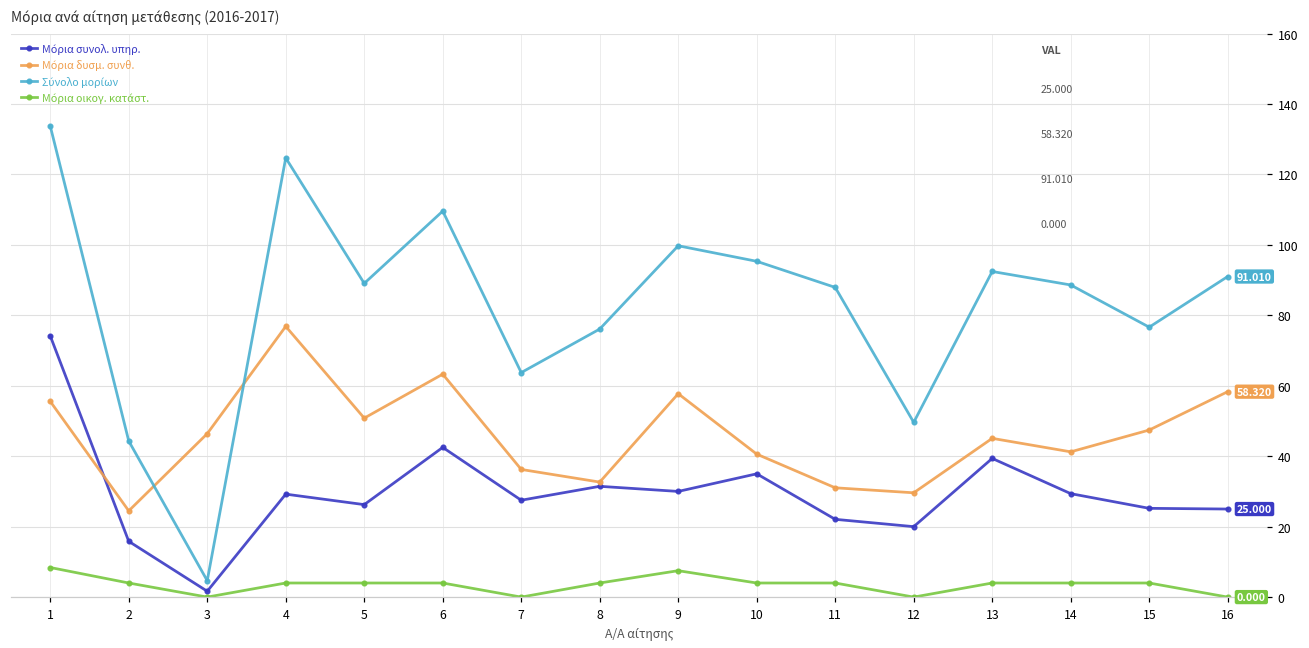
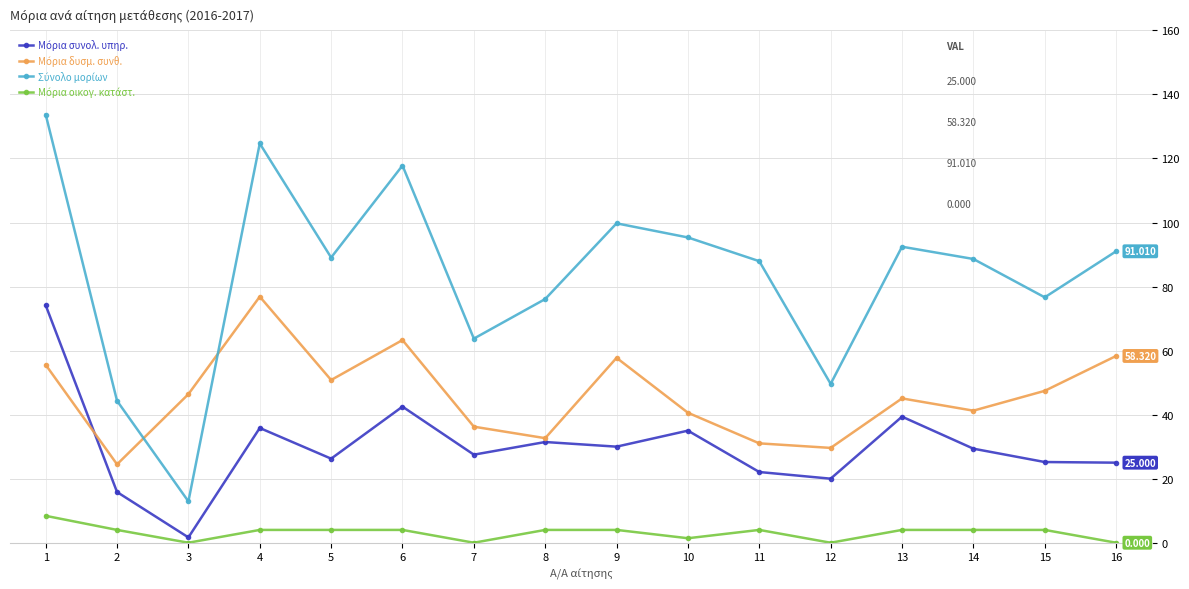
  {
    "Μόρια συνολ. υπηρ.": {
      "1": 74,
      "2": 16,
      "3": 2,
-     "4": 29,
+     "4": 36,
      "5": 26,
      "6": 43,
      "7": 28,
      "8": 31,
      "9": 30,
      "10": 35,
      "11": 22,
      "12": 20,
      "13": 39,
      "14": 29,
      "15": 25
    },
    "Μόρια δυσμ. συνθ.": {
      "1": 56,
      "2": 24,
      "3": 46,
      "4": 77,
      "5": 51,
      "6": 63,
      "7": 36,
      "8": 33,
      "9": 58,
      "10": 41,
      "11": 31,
      "12": 30,
      "13": 45,
      "14": 41,
      "15": 47
    },
    "Σύνολο μορίων": {
      "1": 134,
      "2": 44,
-     "3": 5,
+     "3": 13,
      "4": 125,
      "5": 89,
-     "6": 110,
+     "6": 118,
      "7": 64,
      "8": 76,
      "9": 100,
      "10": 95,
      "11": 88,
      "12": 50,
      "13": 92,
      "14": 89,
      "15": 77
    },
    "Μόρια οικογ. κατάστ.": {
      "1": 8,
      "2": 4,
      "3": 0,
      "4": 4,
      "5": 4,
      "6": 4,
      "7": 0,
      "8": 4,
-     "9": 8,
-     "10": 4,
+     "9": 4,
+     "10": 1,
      "11": 4,
      "12": 0,
      "13": 4,
      "14": 4,
      "15": 4
    }
  }
